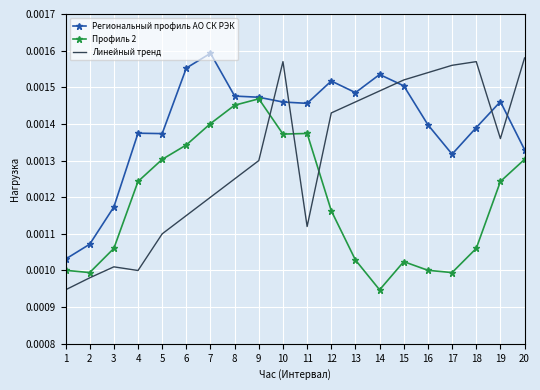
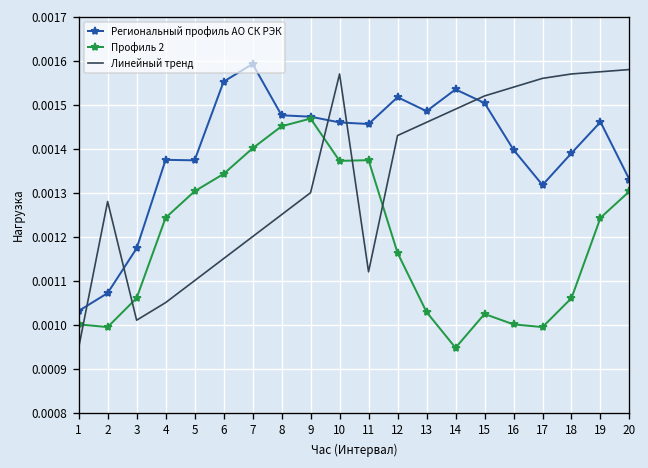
  {
    "Региональный профиль АО СК РЭК": {
      "1": 0.00103,
      "2": 0.00107,
      "3": 0.00117,
      "4": 0.00137,
      "5": 0.00137,
      "6": 0.00155,
      "8": 0.00148,
      "10": 0.00146,
      "11": 0.00146,
      "12": 0.00152,
      "13": 0.00149,
      "14": 0.00153,
      "15": 0.00150,
      "16": 0.00140,
      "17": 0.00132,
      "18": 0.00139,
      "19": 0.00146,
      "20": 0.00133
    },
    "Профиль 2": {
      "1": 0.00100,
      "2": 0.00099,
      "3": 0.00106,
      "4": 0.00124,
      "5": 0.00130,
      "6": 0.00134,
      "7": 0.00140,
      "8": 0.00145,
      "10": 0.00137,
      "11": 0.00137,
      "12": 0.00116,
      "13": 0.00103,
      "14": 0.00095,
      "15": 0.00102,
      "16": 0.00100,
      "17": 0.00099,
      "18": 0.00106,
      "19": 0.00124,
      "20": 0.00130
    },
    "Линейный тренд": {
      "1": 0.00095,
-     "2": 0.00098,
+     "2": 0.00128,
      "3": 0.00101,
-     "4": 0.00100,
+     "4": 0.00105,
      "5": 0.00110,
      "6": 0.00115,
      "7": 0.00120,
      "8": 0.00125,
      "9": 0.00130,
      "10": 0.00157,
      "11": 0.00112,
      "12": 0.00143,
      "13": 0.00146,
      "14": 0.00149,
      "15": 0.00152,
      "16": 0.00154,
      "17": 0.00156,
      "18": 0.00157,
-     "19": 0.00136,
+     "19": 0.00158,
      "20": 0.00158
    }
  }
